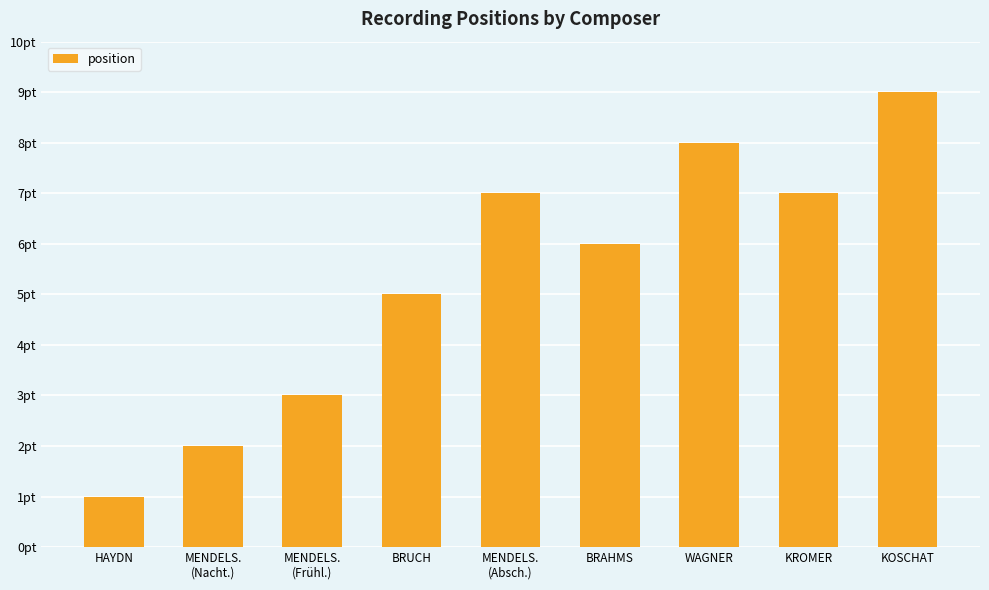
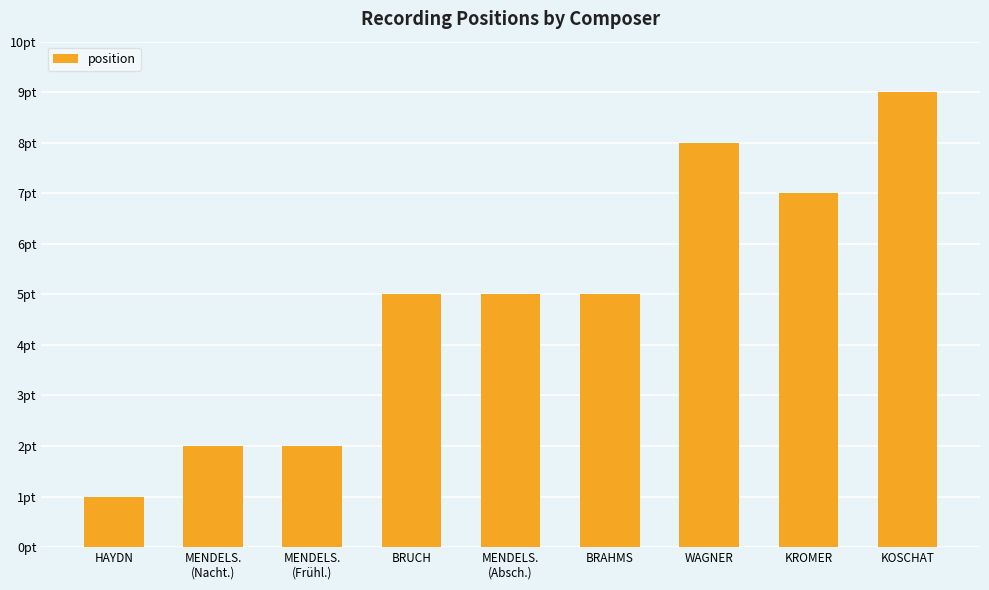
  {
    "HAYDN": "1pt",
    "MENDELS. (Nacht.)": "2pt",
-   "MENDELS. (Frühl.)": "3pt",
+   "MENDELS. (Frühl.)": "2pt",
    "BRUCH": "5pt",
-   "MENDELS. (Absch.)": "7pt",
-   "BRAHMS": "6pt",
+   "MENDELS. (Absch.)": "5pt",
+   "BRAHMS": "5pt",
    "WAGNER": "8pt",
    "KROMER": "7pt",
    "KOSCHAT": "9pt"
  }
